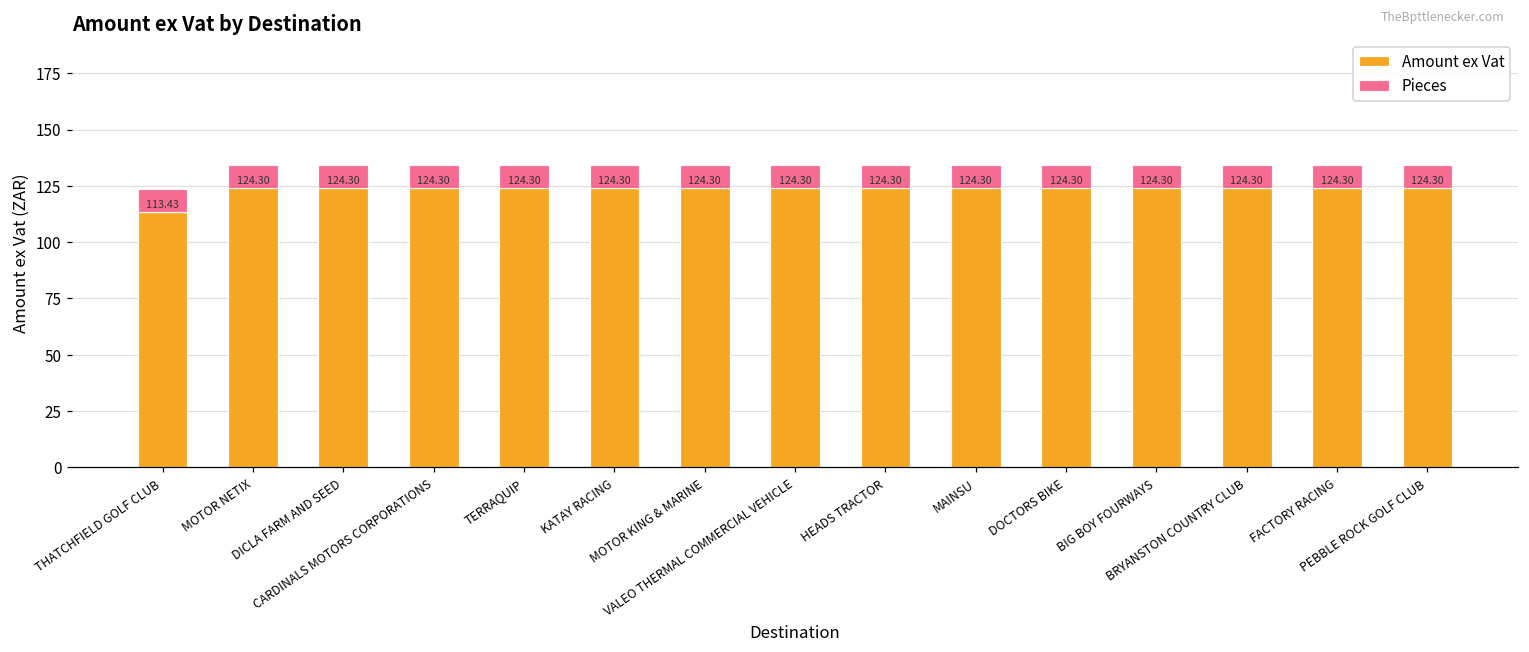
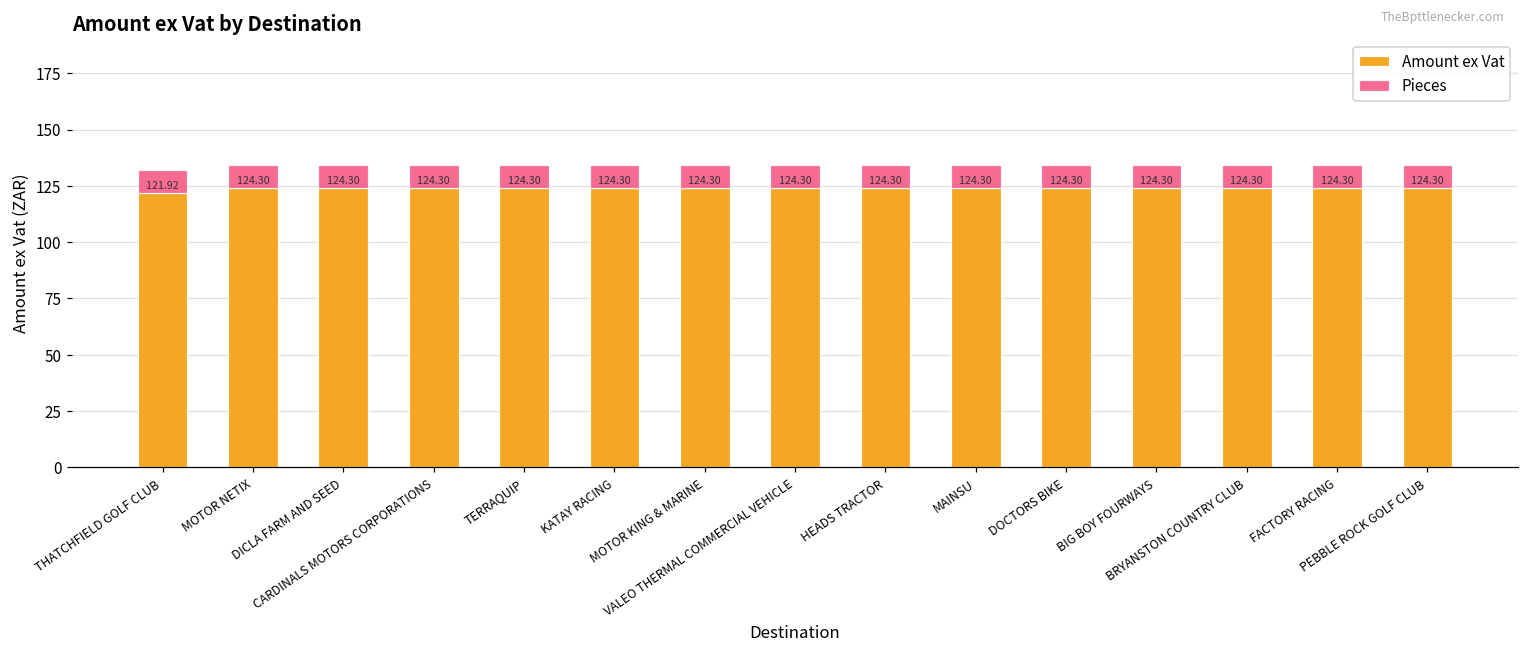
  {
    "Amount ex Vat": {
-     "THATCHFIELD GOLF CLUB": 113.43,
+     "THATCHFIELD GOLF CLUB": 121.92,
      "MOTOR NETIX": 124.30,
      "DICLA FARM AND SEED": 124.30,
      "CARDINALS MOTORS CORPORATIONS": 124.30,
      "TERRAQUIP": 124.30,
      "KATAY RACING": 124.30,
      "MOTOR KING & MARINE": 124.30,
      "VALEO THERMAL COMMERCIAL VEHICLE": 124.30,
      "HEADS TRACTOR": 124.30,
      "MAINSU": 124.30,
      "DOCTORS BIKE": 124.30,
      "BIG BOY FOURWAYS": 124.30,
      "BRYANSTON COUNTRY CLUB": 124.30,
      "FACTORY RACING": 124.30,
      "PEBBLE ROCK GOLF CLUB": 124.30
    }
  }
